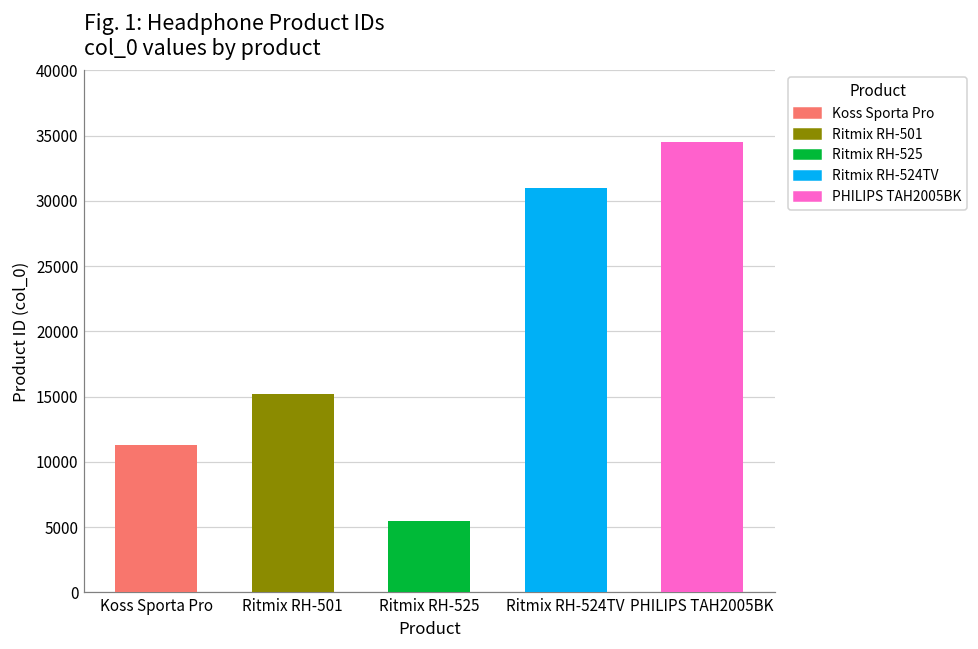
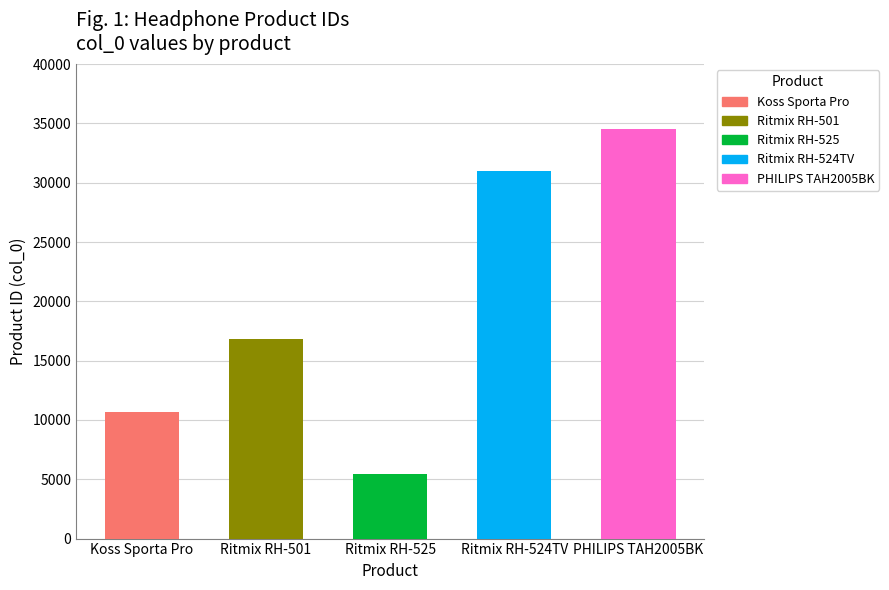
  {
-   "Koss Sporta Pro": 11300,
-   "Ritmix RH-501": 15200,
+   "Koss Sporta Pro": 10600,
+   "Ritmix RH-501": 16800,
    "Ritmix RH-525": 5400,
    "Ritmix RH-524TV": 31000,
    "PHILIPS TAH2005BK": 34500
  }
